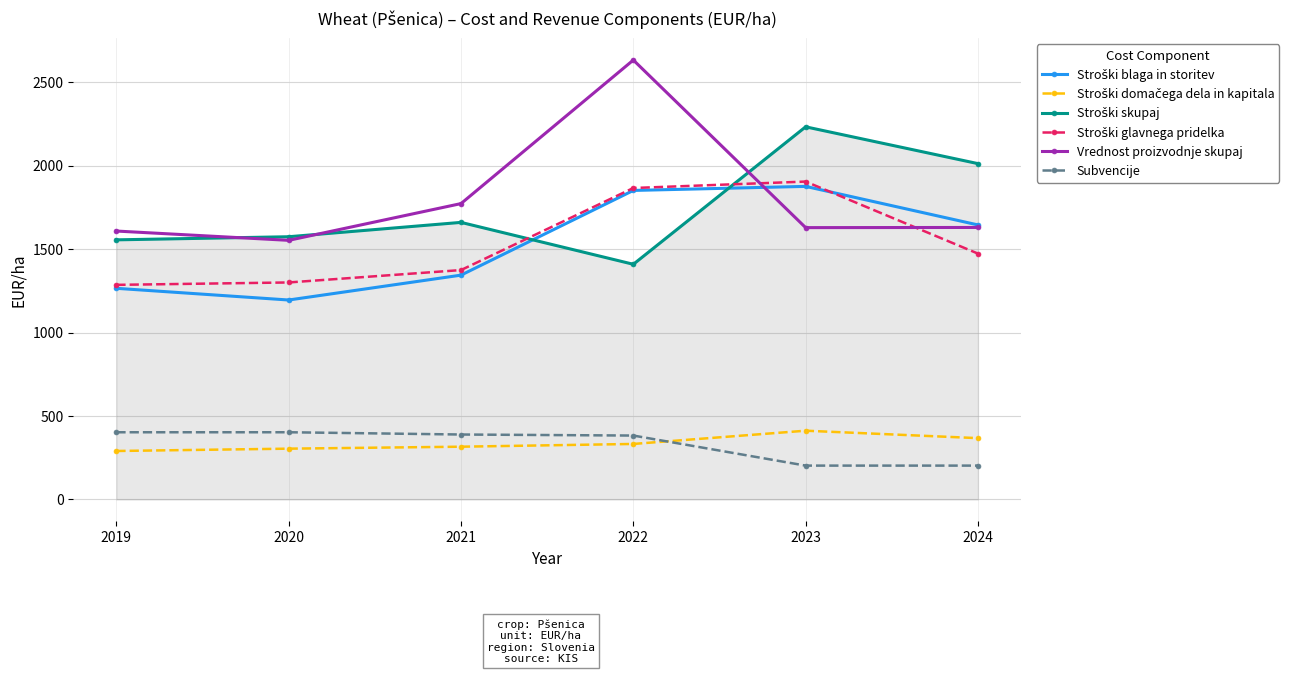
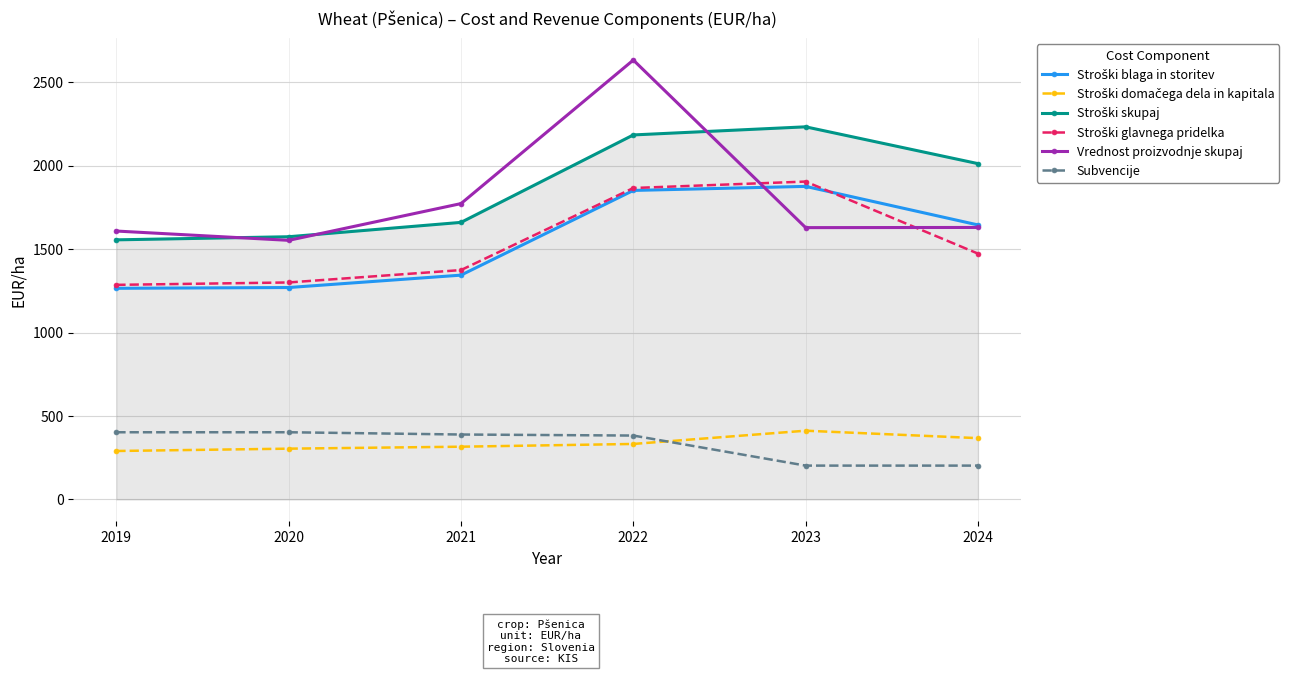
  {
    "Stroški blaga in storitev": {
      "2019": 1270,
-     "2020": 1200,
+     "2020": 1270,
      "2021": 1340,
      "2023": 1880,
      "2024": 1640
    },
    "Stroški domačega dela in kapitala": {
      "2019": 290,
      "2020": 300,
      "2021": 320,
      "2022": 330,
      "2023": 410,
      "2024": 370
    },
    "Stroški skupaj": {
      "2019": 1560,
      "2020": 1570,
      "2021": 1660,
-     "2022": 1410,
+     "2022": 2180,
      "2023": 2230,
      "2024": 2010
    },
    "Stroški glavnega pridelka": {
      "2019": 1290,
      "2020": 1300,
      "2021": 1370,
      "2023": 1900,
      "2024": 1470
    },
    "Vrednost proizvodnje skupaj": {
      "2019": 1610,
      "2020": 1550,
      "2021": 1770,
      "2022": 2630,
      "2023": 1630,
      "2024": 1630
    },
    "Subvencije": {
      "2019": 400,
      "2020": 400,
      "2021": 390,
      "2022": 380,
      "2023": 200,
      "2024": 200
    }
  }
